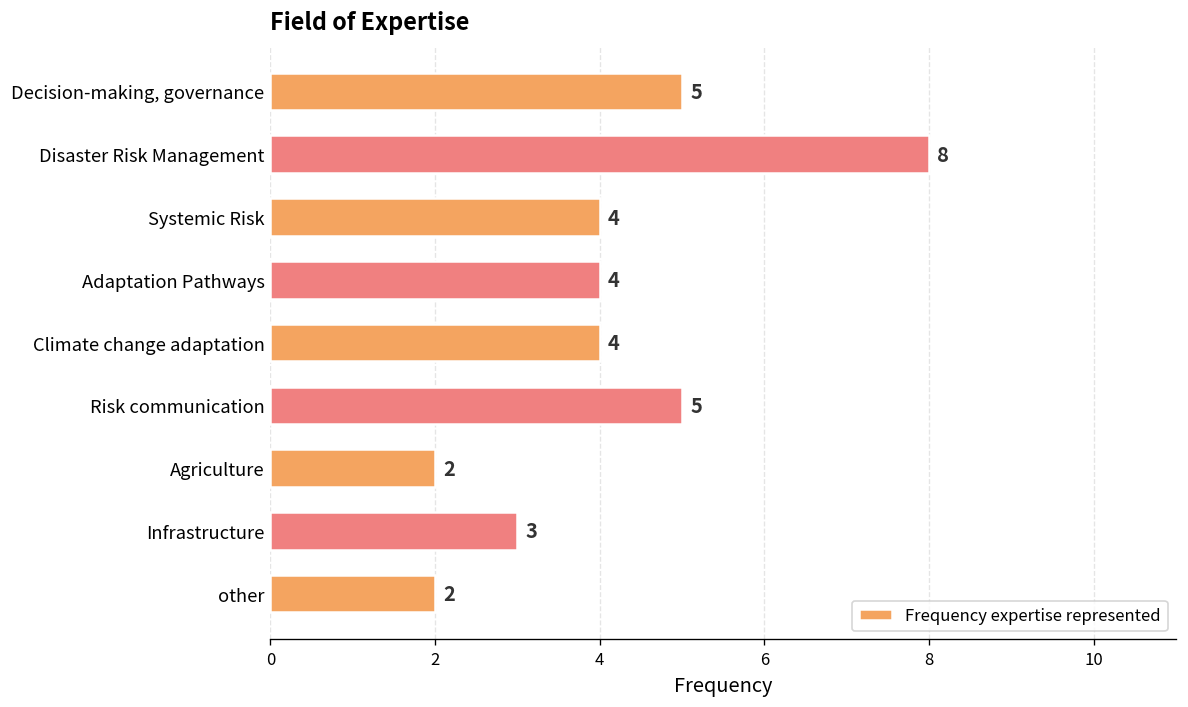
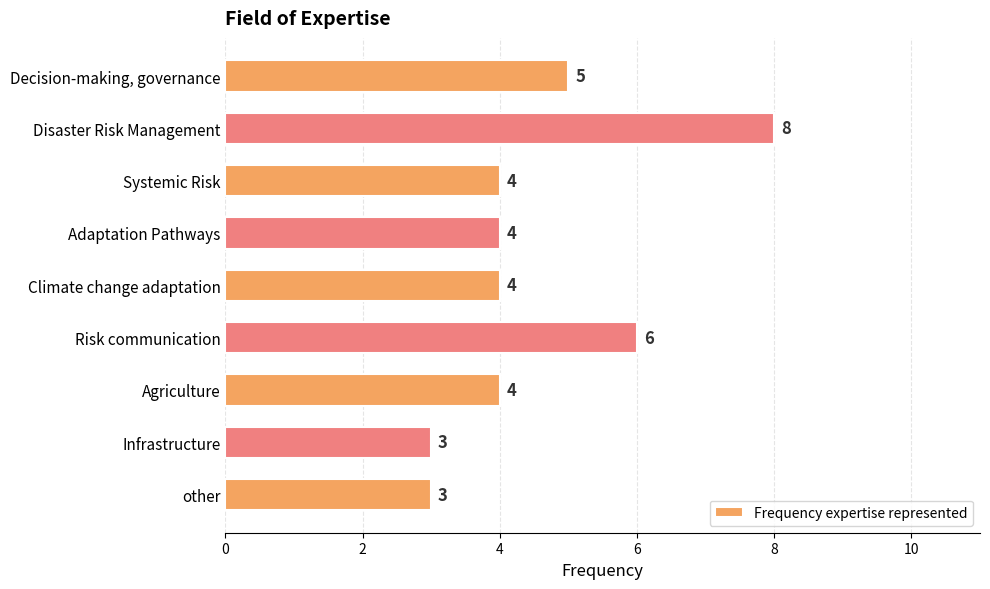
  {
    "Decision-making, governance": 5,
    "Disaster Risk Management": 8,
    "Systemic Risk": 4,
    "Adaptation Pathways": 4,
    "Climate change adaptation": 4,
-   "Risk communication": 5,
-   "Agriculture": 2,
+   "Risk communication": 6,
+   "Agriculture": 4,
    "Infrastructure": 3,
-   "other": 2
+   "other": 3
  }
